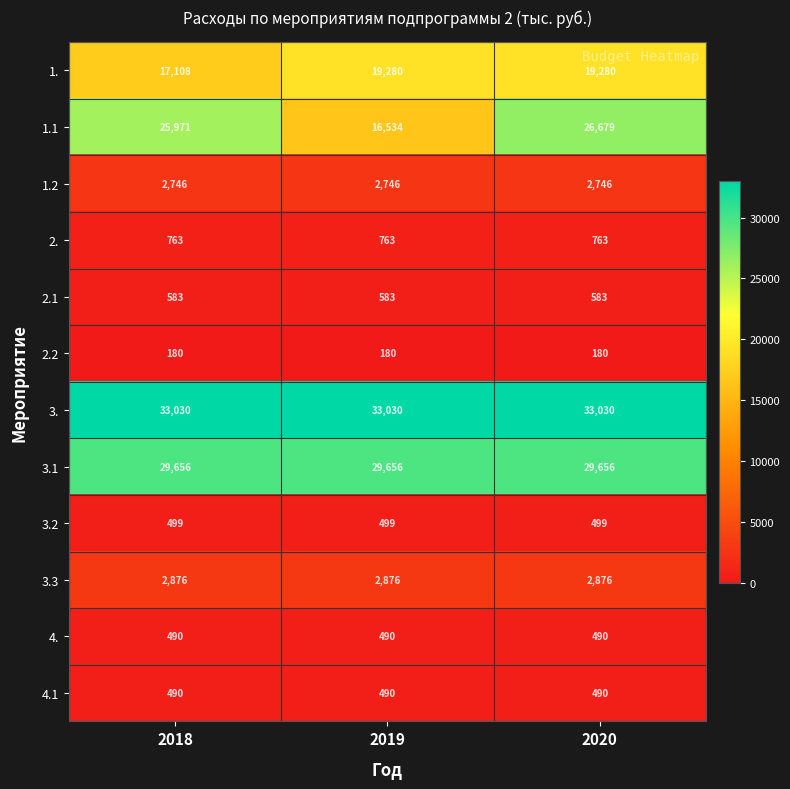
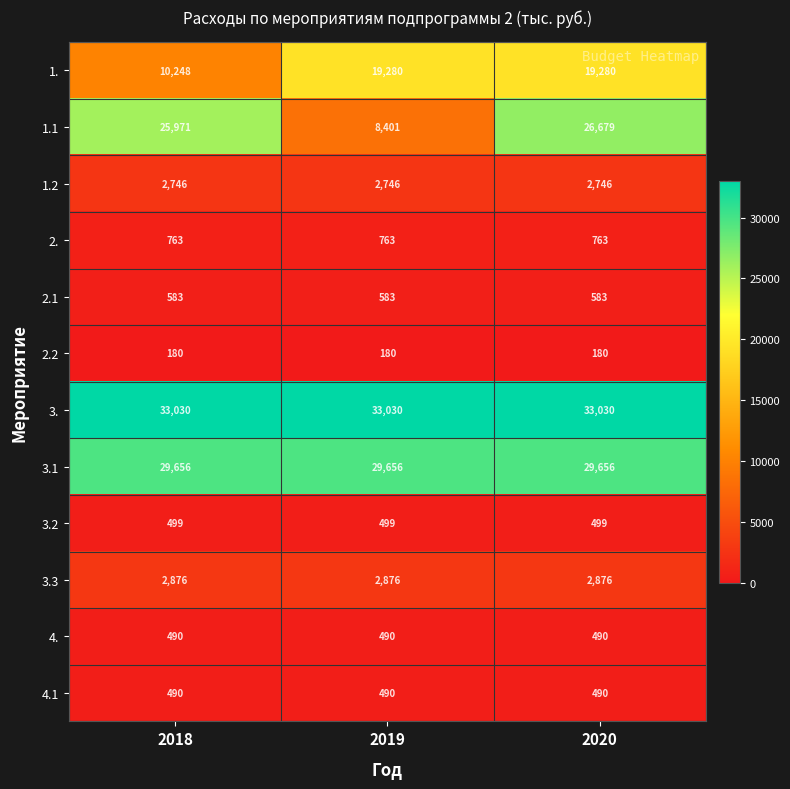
  {
    "1.": {
-     "2018": "17,108",
+     "2018": "10,248",
      "2019": "19,280"
    },
    "1.1": {
      "2018": "25,971",
-     "2019": "16,534",
+     "2019": "8,401",
      "2020": "26,679"
    },
    "1.2": {
      "2018": "2,746",
      "2019": "2,746",
      "2020": "2,746"
    },
    "2.": {
      "2018": "763",
      "2019": "763",
      "2020": "763"
    },
    "2.1": {
      "2018": "583",
      "2019": "583",
      "2020": "583"
    },
    "2.2": {
      "2018": "180",
      "2019": "180",
      "2020": "180"
    },
    "3.": {
      "2018": "33,030",
      "2019": "33,030",
      "2020": "33,030"
    },
    "3.1": {
      "2018": "29,656",
      "2019": "29,656",
      "2020": "29,656"
    },
    "3.2": {
      "2018": "499",
      "2019": "499",
      "2020": "499"
    },
    "3.3": {
      "2018": "2,876",
      "2019": "2,876",
      "2020": "2,876"
    },
    "4.": {
      "2018": "490",
      "2019": "490",
      "2020": "490"
    },
    "4.1": {
      "2018": "490",
      "2019": "490",
      "2020": "490"
    }
  }
